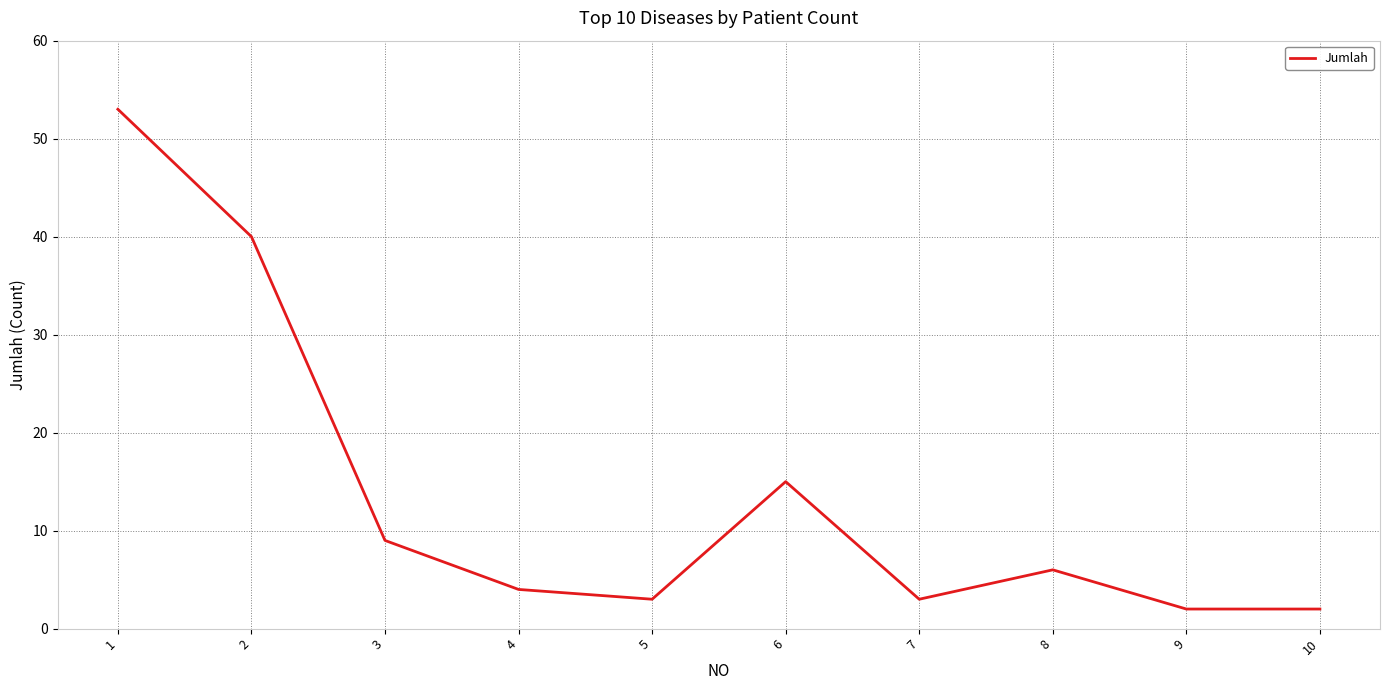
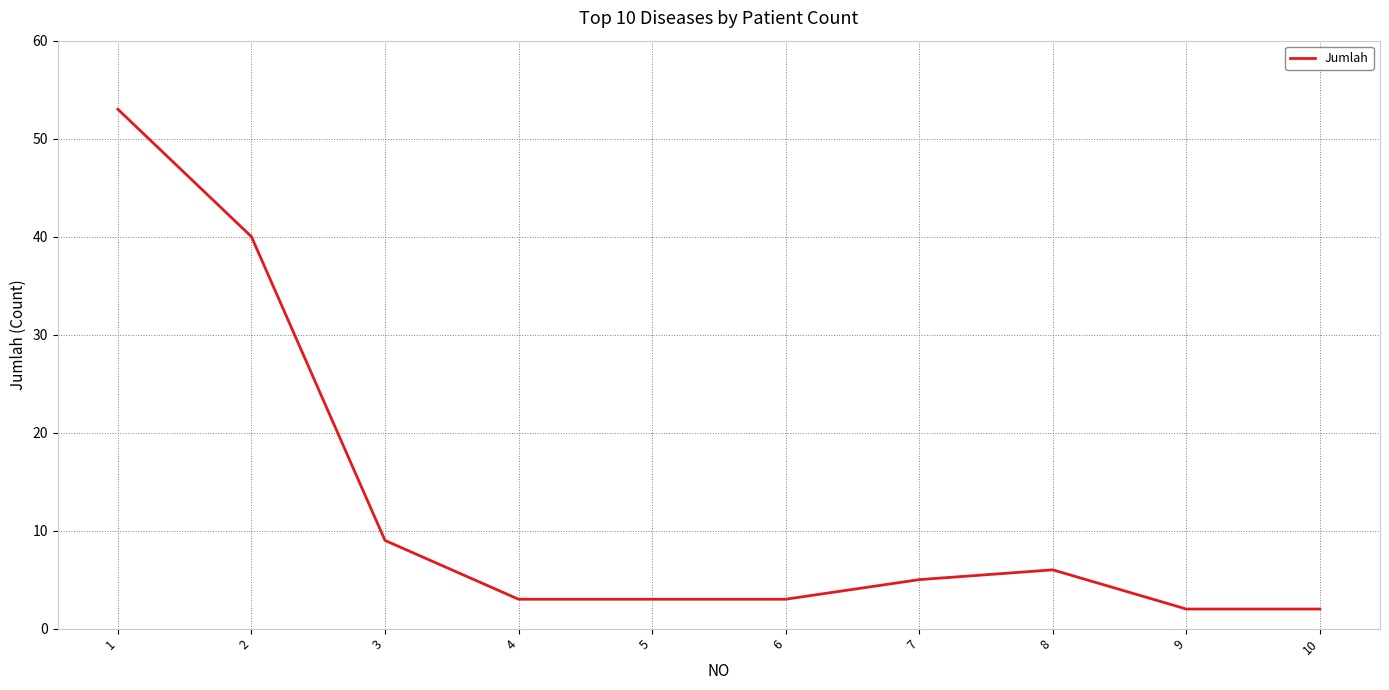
  {
    "1": 53,
    "2": 40,
    "3": 9,
-   "4": 4,
+   "4": 3,
    "5": 3,
-   "6": 15,
-   "7": 3,
+   "6": 3,
+   "7": 5,
    "8": 6,
    "9": 2,
    "10": 2
  }
